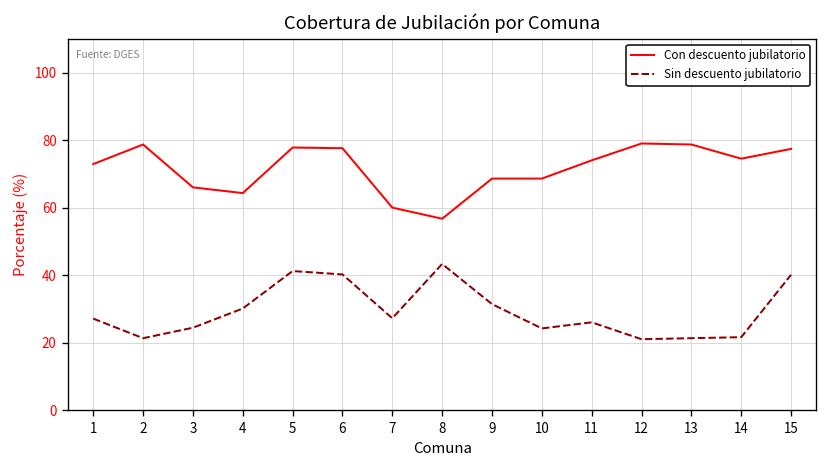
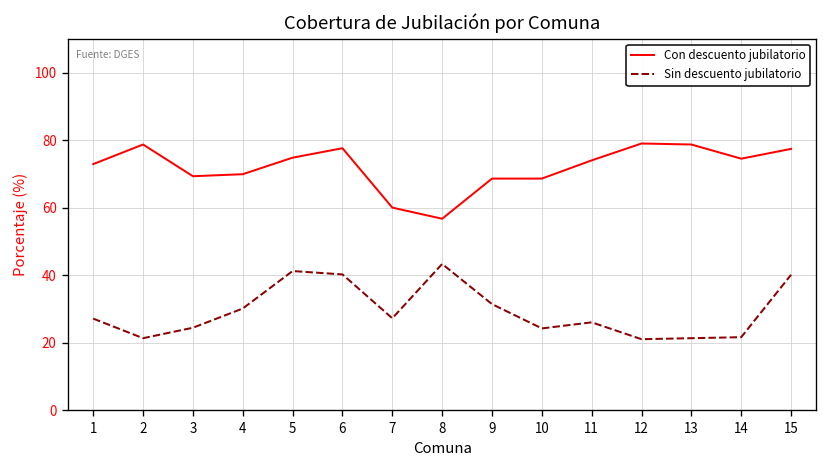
  {
    "Con descuento jubilatorio": {
      "1": 73,
      "2": 79,
-     "3": 66,
-     "4": 64,
-     "5": 78,
+     "3": 69,
+     "4": 70,
+     "5": 75,
      "6": 78,
      "7": 60,
      "8": 57,
      "9": 69,
      "10": 69,
      "11": 74,
      "12": 79,
      "13": 79,
      "14": 75,
      "15": 77
    },
    "Sin descuento jubilatorio": {
      "1": 27,
      "2": 21,
      "3": 24,
      "4": 30,
      "5": 41,
      "6": 40,
      "7": 27,
      "8": 43,
      "9": 31,
      "10": 24,
      "11": 26,
      "12": 21,
      "13": 21,
      "14": 22,
      "15": 40
    }
  }
